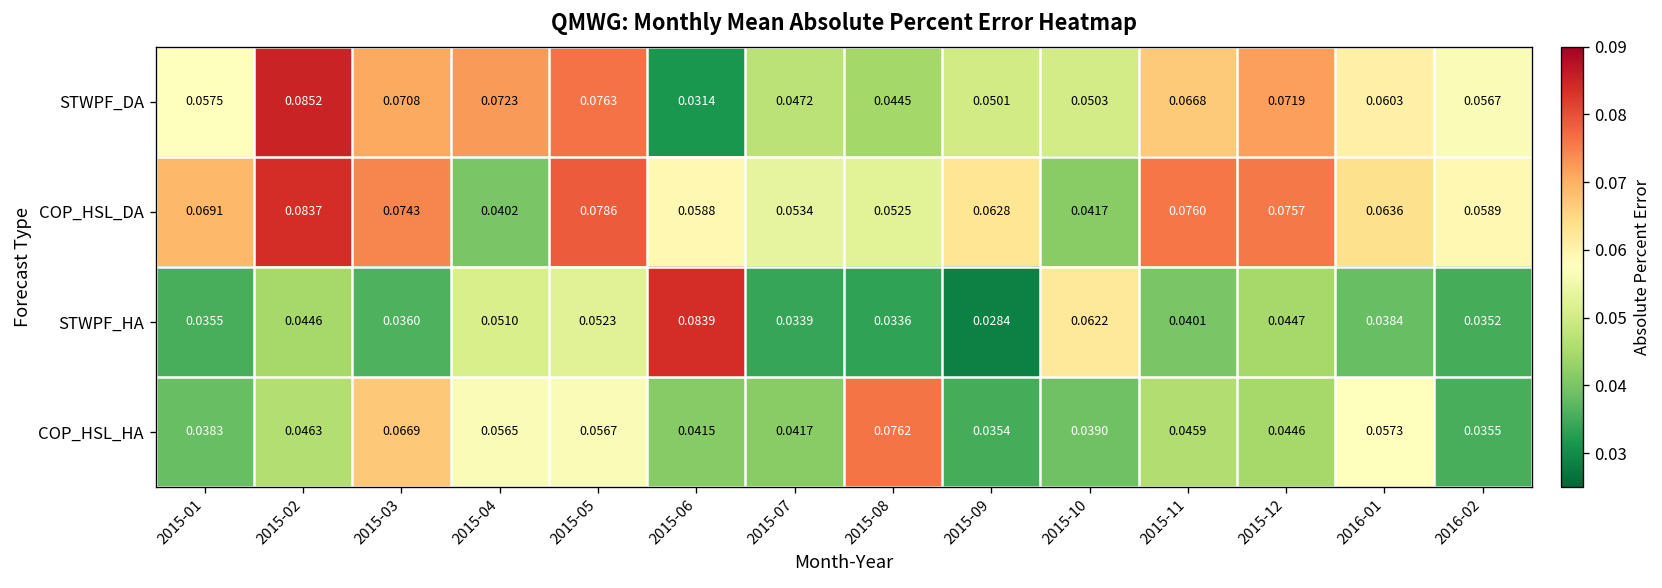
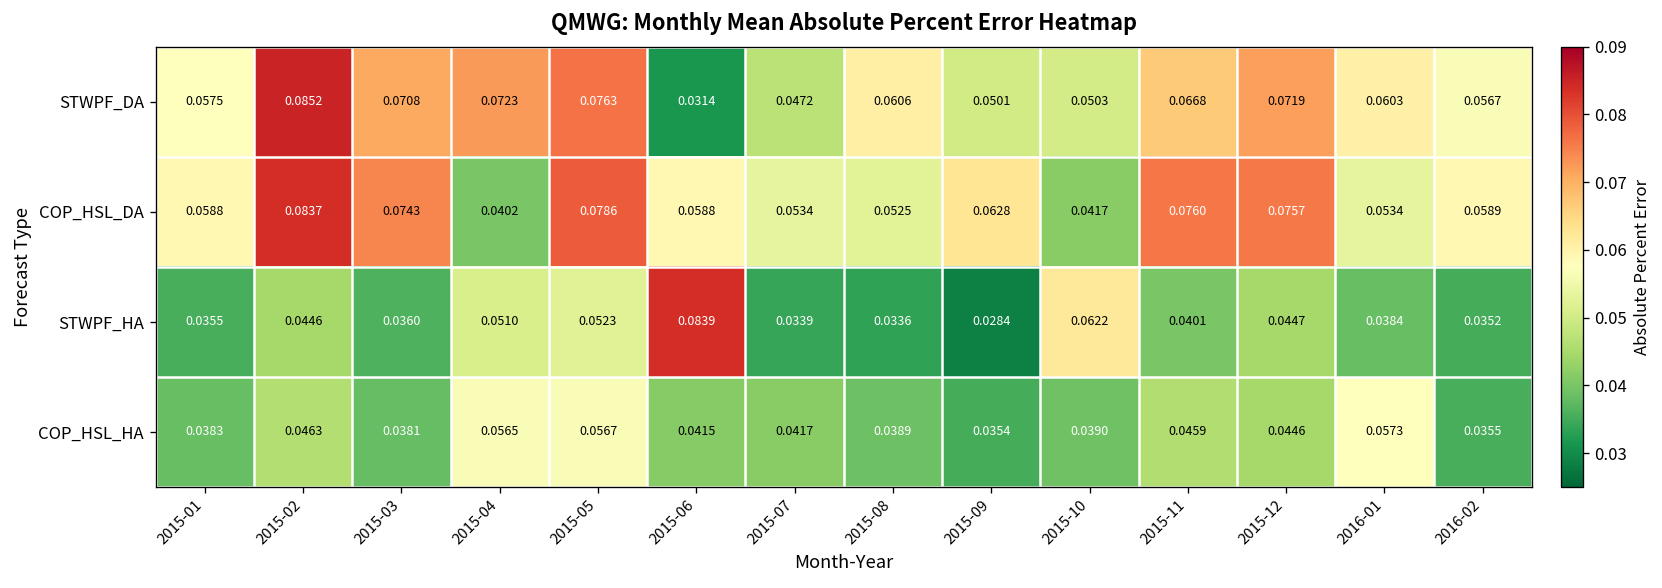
  {
    "STWPF_DA": {
      "2015-01": 0.0575,
      "2015-02": 0.0852,
      "2015-03": 0.0708,
      "2015-04": 0.0723,
      "2015-05": 0.0763,
      "2015-06": 0.0314,
      "2015-07": 0.0472,
-     "2015-08": 0.0445,
+     "2015-08": 0.0606,
      "2015-09": 0.0501,
      "2015-10": 0.0503,
      "2015-11": 0.0668,
      "2015-12": 0.0719,
      "2016-01": 0.0603,
      "2016-02": 0.0567
    },
    "COP_HSL_DA": {
-     "2015-01": 0.0691,
+     "2015-01": 0.0588,
      "2015-02": 0.0837,
      "2015-03": 0.0743,
      "2015-04": 0.0402,
      "2015-05": 0.0786,
      "2015-06": 0.0588,
      "2015-07": 0.0534,
      "2015-08": 0.0525,
      "2015-09": 0.0628,
      "2015-10": 0.0417,
      "2015-11": 0.0760,
      "2015-12": 0.0757,
-     "2016-01": 0.0636,
+     "2016-01": 0.0534,
      "2016-02": 0.0589
    },
    "STWPF_HA": {
      "2015-01": 0.0355,
      "2015-02": 0.0446,
      "2015-03": 0.0360,
      "2015-04": 0.0510,
      "2015-05": 0.0523,
      "2015-06": 0.0839,
      "2015-07": 0.0339,
      "2015-08": 0.0336,
      "2015-09": 0.0284,
      "2015-10": 0.0622,
      "2015-11": 0.0401,
      "2015-12": 0.0447,
      "2016-01": 0.0384,
      "2016-02": 0.0352
    },
    "COP_HSL_HA": {
      "2015-01": 0.0383,
      "2015-02": 0.0463,
-     "2015-03": 0.0669,
+     "2015-03": 0.0381,
      "2015-04": 0.0565,
      "2015-05": 0.0567,
      "2015-06": 0.0415,
      "2015-07": 0.0417,
-     "2015-08": 0.0762,
+     "2015-08": 0.0389,
      "2015-09": 0.0354,
      "2015-10": 0.0390,
      "2015-11": 0.0459,
      "2015-12": 0.0446,
      "2016-01": 0.0573,
      "2016-02": 0.0355
    }
  }
